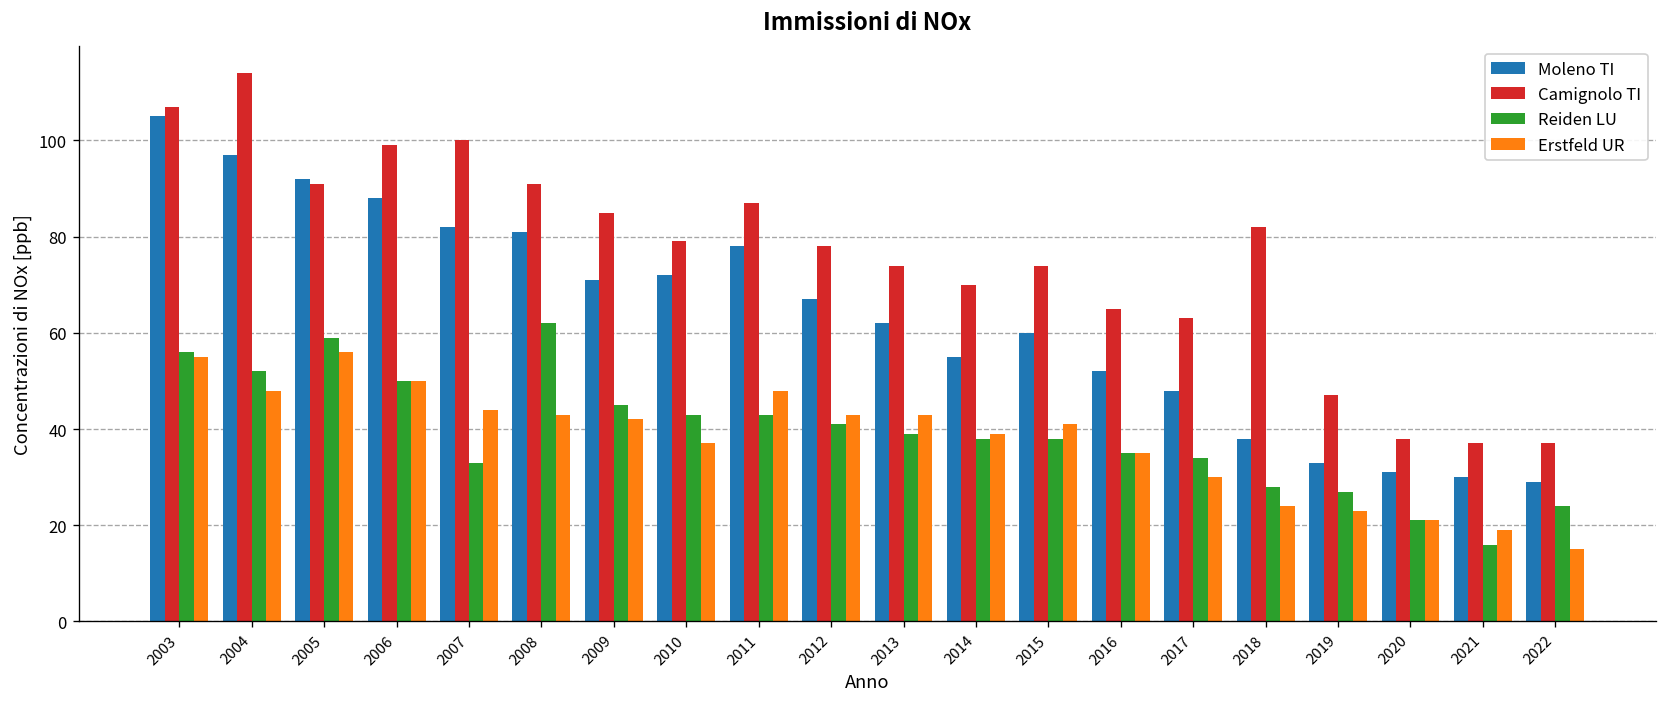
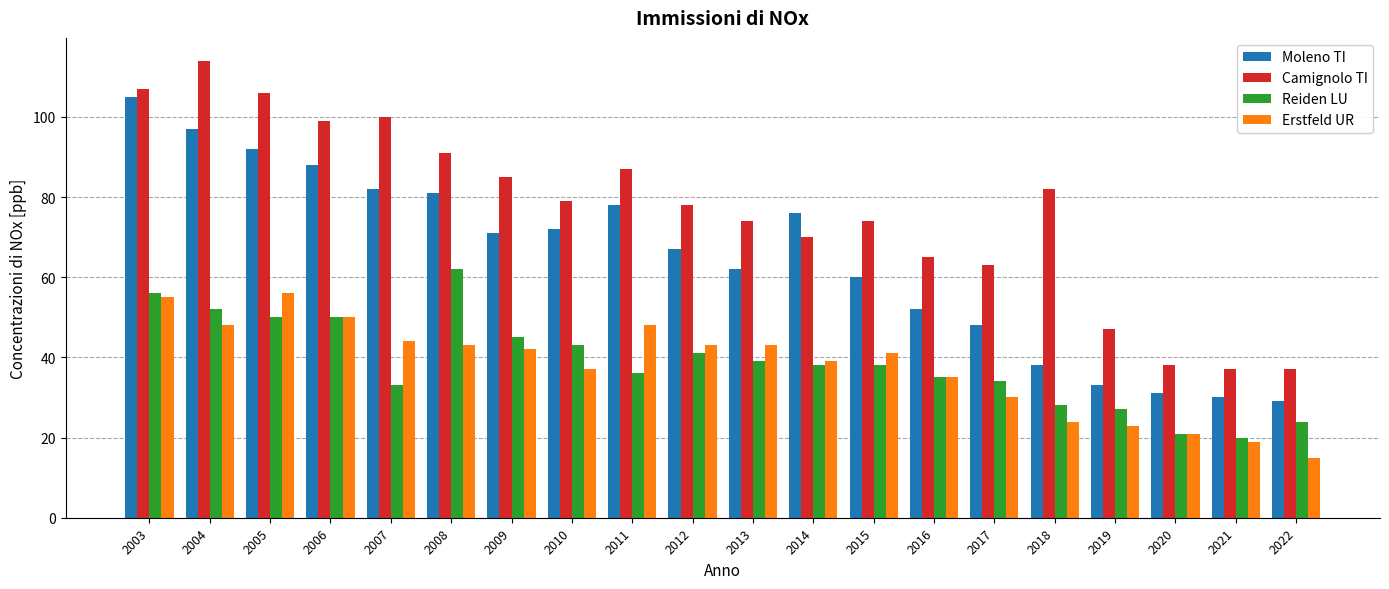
  {
    "Moleno TI": {
      "2003": 105,
      "2004": 97,
      "2005": 92,
      "2006": 88,
      "2007": 82,
      "2008": 81,
      "2009": 71,
      "2010": 72,
      "2011": 78,
      "2012": 67,
      "2013": 62,
-     "2014": 55,
+     "2014": 76,
      "2015": 60,
      "2016": 52,
      "2017": 48,
      "2018": 38,
      "2019": 33,
      "2020": 31,
      "2021": 30,
      "2022": 29
    },
    "Camignolo TI": {
      "2003": 107,
      "2004": 114,
-     "2005": 91,
+     "2005": 106,
      "2006": 99,
      "2007": 100,
      "2008": 91,
      "2009": 85,
      "2010": 79,
      "2011": 87,
      "2012": 78,
      "2013": 74,
      "2014": 70,
      "2015": 74,
      "2016": 65,
      "2017": 63,
      "2018": 82,
      "2019": 47,
      "2020": 38,
      "2021": 37,
      "2022": 37
    },
    "Reiden LU": {
      "2003": 56,
      "2004": 52,
-     "2005": 59,
+     "2005": 50,
      "2006": 50,
      "2007": 33,
      "2008": 62,
      "2009": 45,
      "2010": 43,
-     "2011": 43,
+     "2011": 36,
      "2012": 41,
      "2013": 39,
      "2014": 38,
      "2015": 38,
      "2016": 35,
      "2017": 34,
      "2018": 28,
      "2019": 27,
      "2020": 21,
-     "2021": 16,
+     "2021": 20,
      "2022": 24
    },
    "Erstfeld UR": {
      "2003": 55,
      "2004": 48,
      "2005": 56,
      "2006": 50,
      "2007": 44,
      "2008": 43,
      "2009": 42,
      "2010": 37,
      "2011": 48,
      "2012": 43,
      "2013": 43,
      "2014": 39,
      "2015": 41,
      "2016": 35,
      "2017": 30,
      "2018": 24,
      "2019": 23,
      "2020": 21,
      "2021": 19,
      "2022": 15
    }
  }
